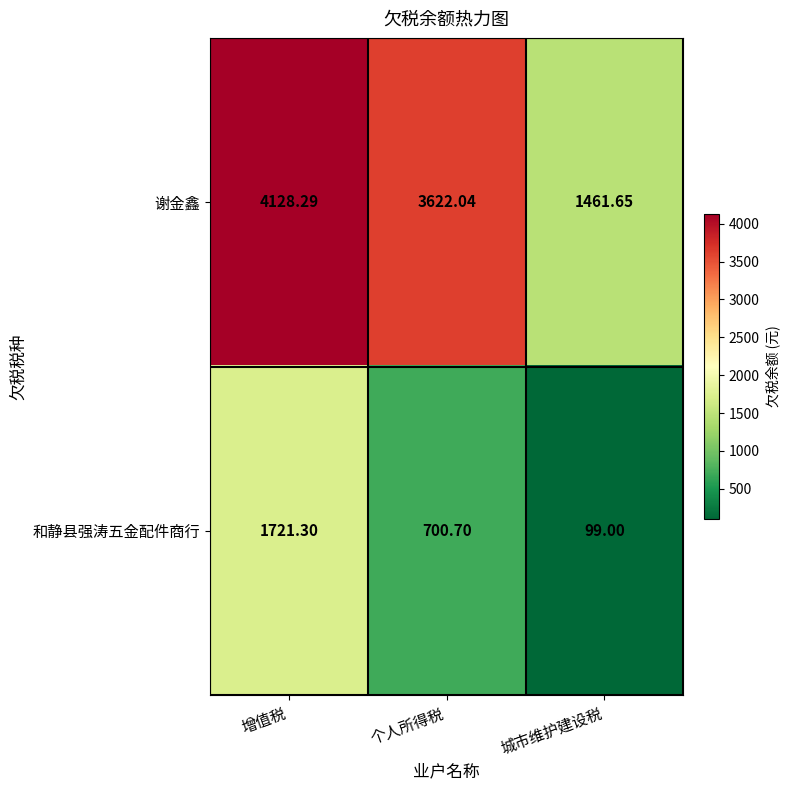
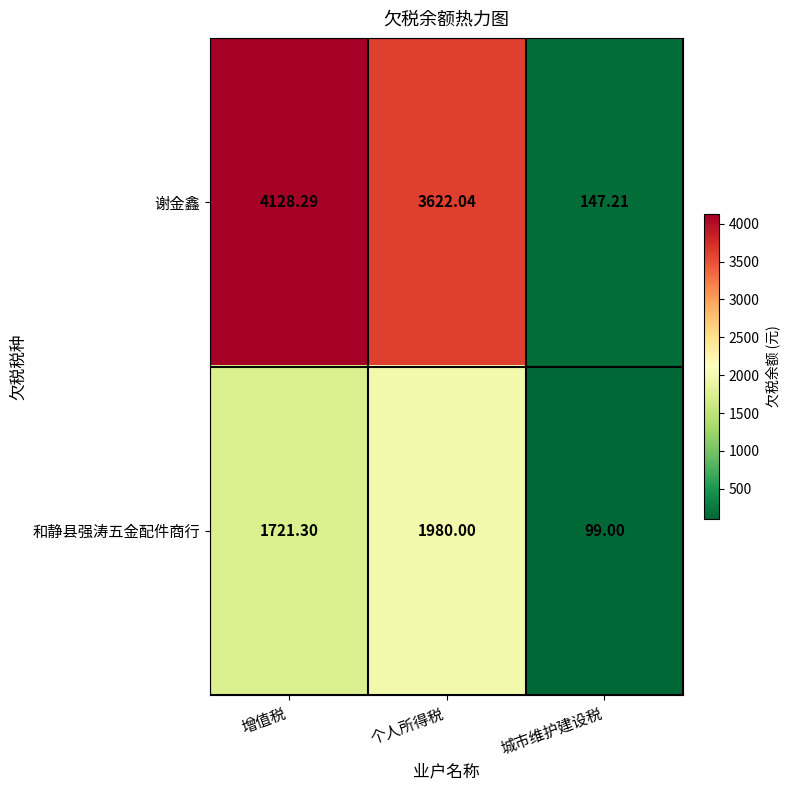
  {
    "谢金鑫": {
      "增值税": 4128.29,
      "个人所得税": 3622.04,
-     "城市维护建设税": 1461.65
+     "城市维护建设税": 147.21
    },
    "和静县强涛五金配件商行": {
      "增值税": 1721.30,
-     "个人所得税": 700.70,
+     "个人所得税": 1980.00,
      "城市维护建设税": 99.00
    }
  }
